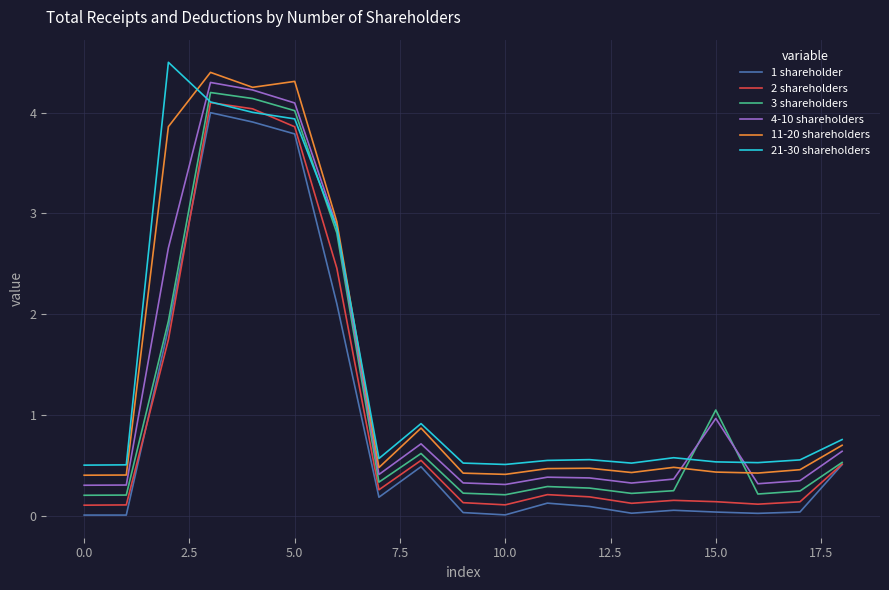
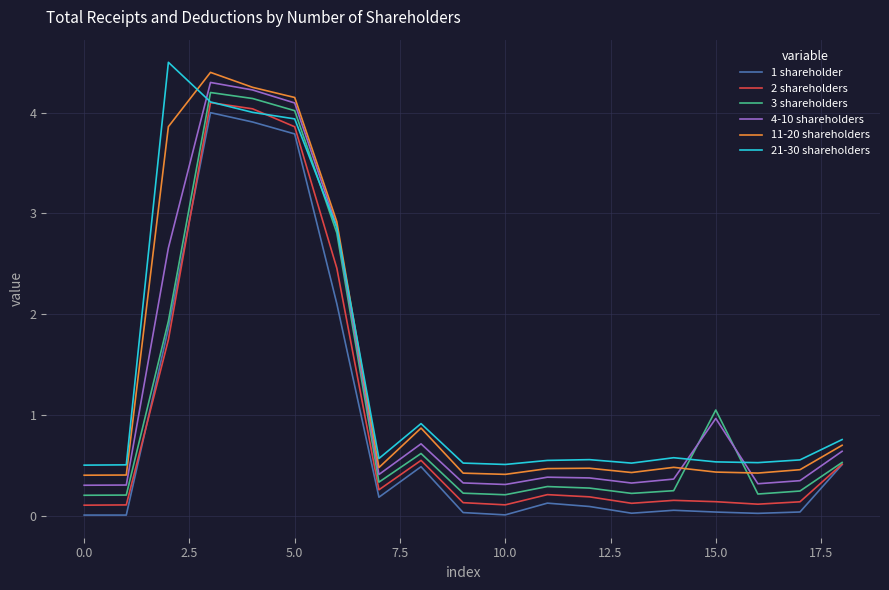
  {
    "1 shareholder": {
      "0.0": 0.00,
      "5.0": 3.79,
      "10.0": 0.01,
      "15.0": 0.03
    },
    "2 shareholders": {
      "0.0": 0.10,
      "5.0": 3.86,
      "10.0": 0.11,
      "15.0": 0.14
    },
    "3 shareholders": {
      "0.0": 0.20,
      "5.0": 4.02,
      "10.0": 0.21,
      "15.0": 1.05
    },
    "4-10 shareholders": {
      "0.0": 0.30,
      "5.0": 4.10,
      "10.0": 0.31,
      "15.0": 0.96
    },
    "11-20 shareholders": {
      "0.0": 0.40,
-     "5.0": 4.31,
+     "5.0": 4.15,
      "10.0": 0.41,
      "15.0": 0.43
    },
    "21-30 shareholders": {
      "0.0": 0.50,
      "5.0": 3.94,
      "10.0": 0.51,
      "15.0": 0.53
    }
  }
